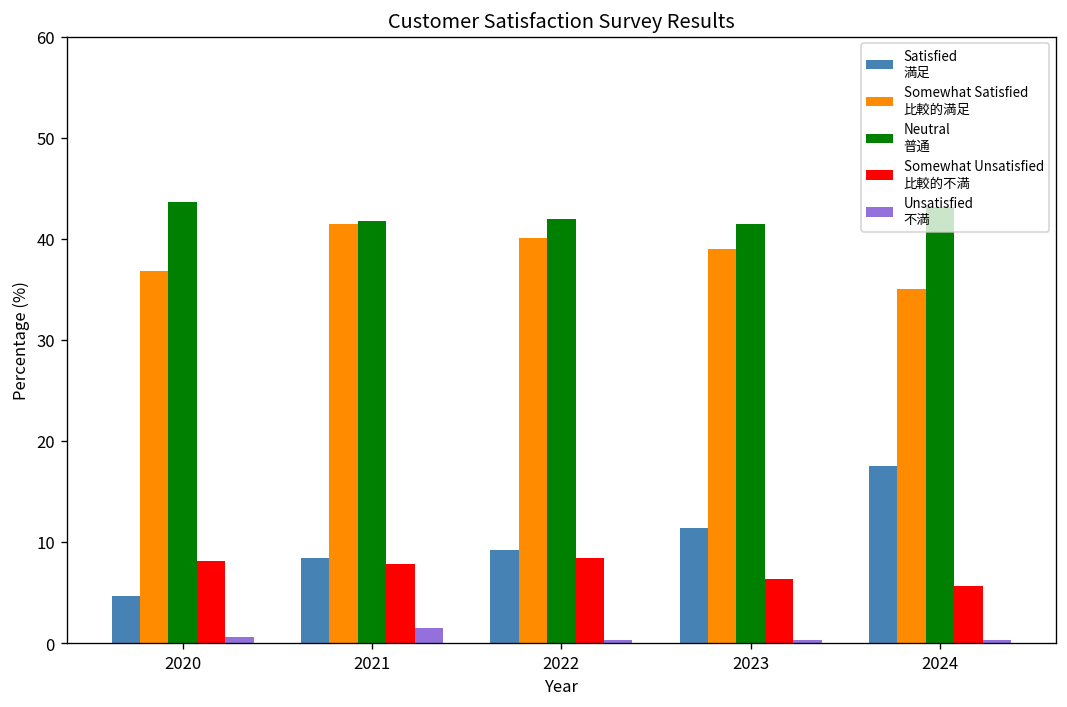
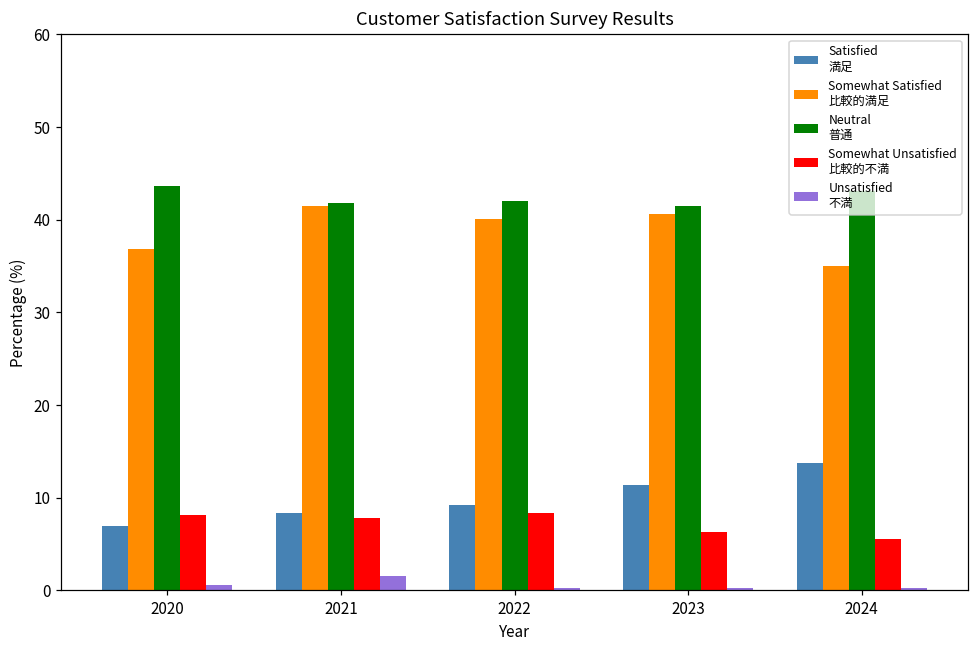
  {
    "Satisfied 満足": {
-     "2020": 5,
+     "2020": 7,
      "2021": 8,
      "2022": 9,
      "2023": 11,
-     "2024": 18
+     "2024": 14
    },
    "Somewhat Satisfied 比較的満足": {
      "2020": 37,
      "2021": 42,
      "2022": 40,
-     "2023": 39,
+     "2023": 41,
      "2024": 35
    },
    "Neutral 普通": {
      "2020": 44,
      "2021": 42,
      "2022": 42,
      "2023": 42
    },
    "Somewhat Unsatisfied 比較的不満": {
      "2020": 8,
      "2021": 8,
      "2022": 8,
      "2023": 6,
      "2024": 6
    },
    "Unsatisfied 不満": {
      "2020": 1,
      "2021": 2,
      "2022": 0,
      "2023": 0,
      "2024": 0
    }
  }
